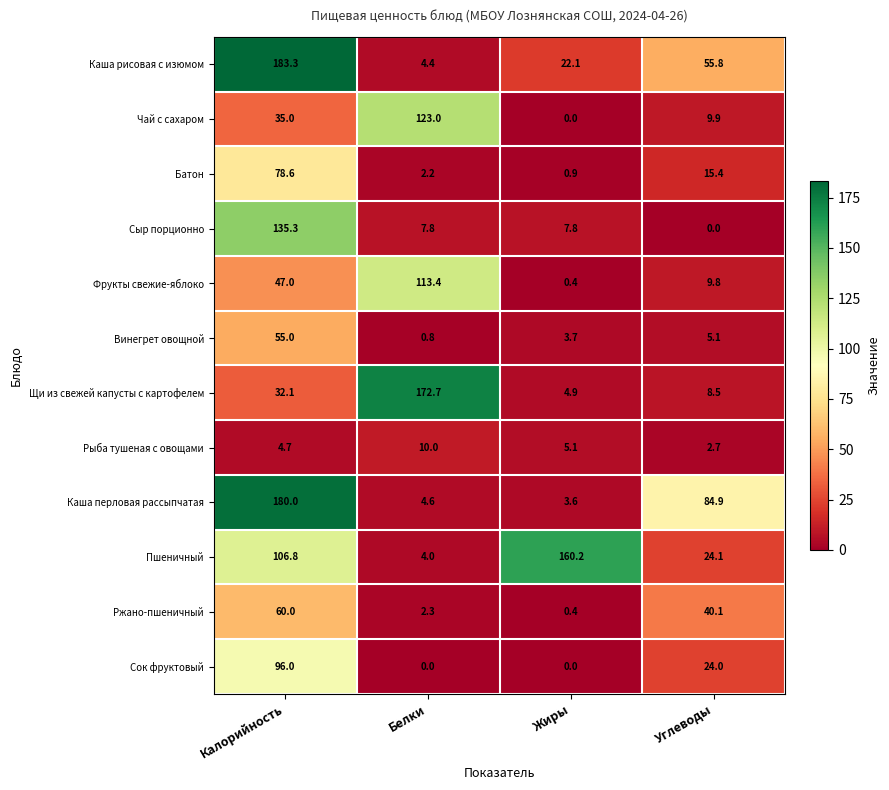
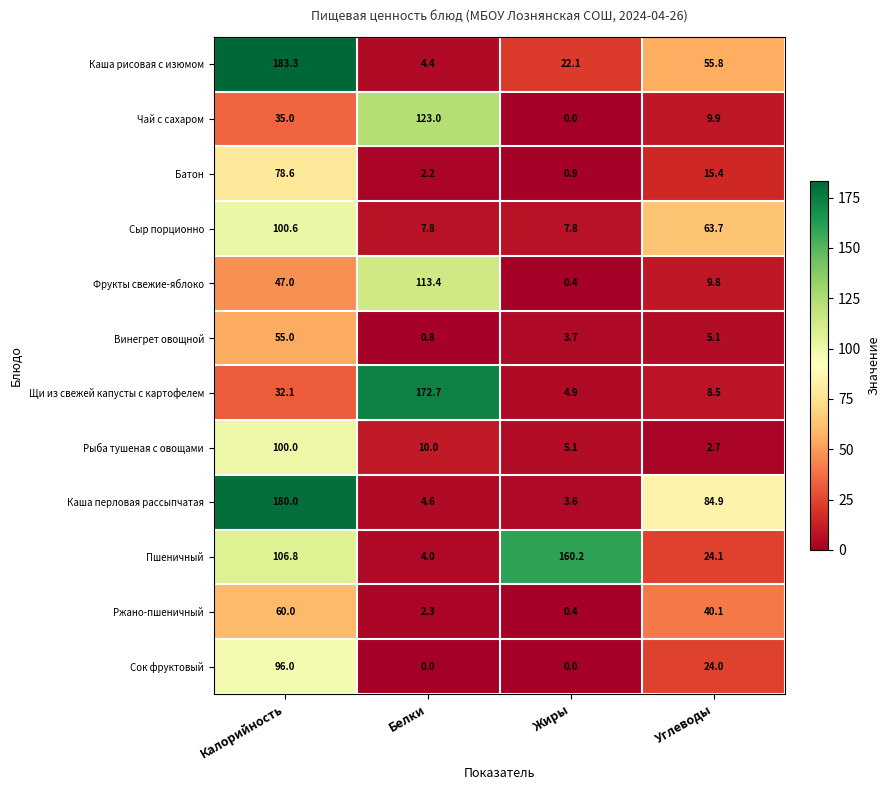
  {
    "Каша рисовая с изюмом": {
      "Калорийность": 183.3,
      "Белки": 4.4,
      "Жиры": 22.1,
      "Углеводы": 55.8
    },
    "Чай с сахаром": {
      "Калорийность": 35.0,
      "Белки": 123.0,
      "Жиры": 0.0,
      "Углеводы": 9.9
    },
    "Батон": {
      "Калорийность": 78.6,
      "Белки": 2.2,
      "Жиры": 0.9,
      "Углеводы": 15.4
    },
    "Сыр порционно": {
-     "Калорийность": 135.3,
+     "Калорийность": 100.6,
      "Белки": 7.8,
      "Жиры": 7.8,
-     "Углеводы": 0.0
+     "Углеводы": 63.7
    },
    "Фрукты свежие-яблоко": {
      "Калорийность": 47.0,
      "Белки": 113.4,
      "Жиры": 0.4,
      "Углеводы": 9.8
    },
    "Винегрет овощной": {
      "Калорийность": 55.0,
      "Белки": 0.8,
      "Жиры": 3.7,
      "Углеводы": 5.1
    },
    "Щи из свежей капусты с картофелем": {
      "Калорийность": 32.1,
      "Белки": 172.7,
      "Жиры": 4.9,
      "Углеводы": 8.5
    },
    "Рыба тушеная с овощами": {
-     "Калорийность": 4.7,
+     "Калорийность": 100.0,
      "Белки": 10.0,
      "Жиры": 5.1,
      "Углеводы": 2.7
    },
    "Каша перловая рассыпчатая": {
      "Калорийность": 180.0,
      "Белки": 4.6,
      "Жиры": 3.6,
      "Углеводы": 84.9
    },
    "Пшеничный": {
      "Калорийность": 106.8,
      "Белки": 4.0,
      "Жиры": 160.2,
      "Углеводы": 24.1
    },
    "Ржано-пшеничный": {
      "Калорийность": 60.0,
      "Белки": 2.3,
      "Жиры": 0.4,
      "Углеводы": 40.1
    },
    "Сок фруктовый": {
      "Калорийность": 96.0,
      "Белки": 0.0,
      "Жиры": 0.0,
      "Углеводы": 24.0
    }
  }
